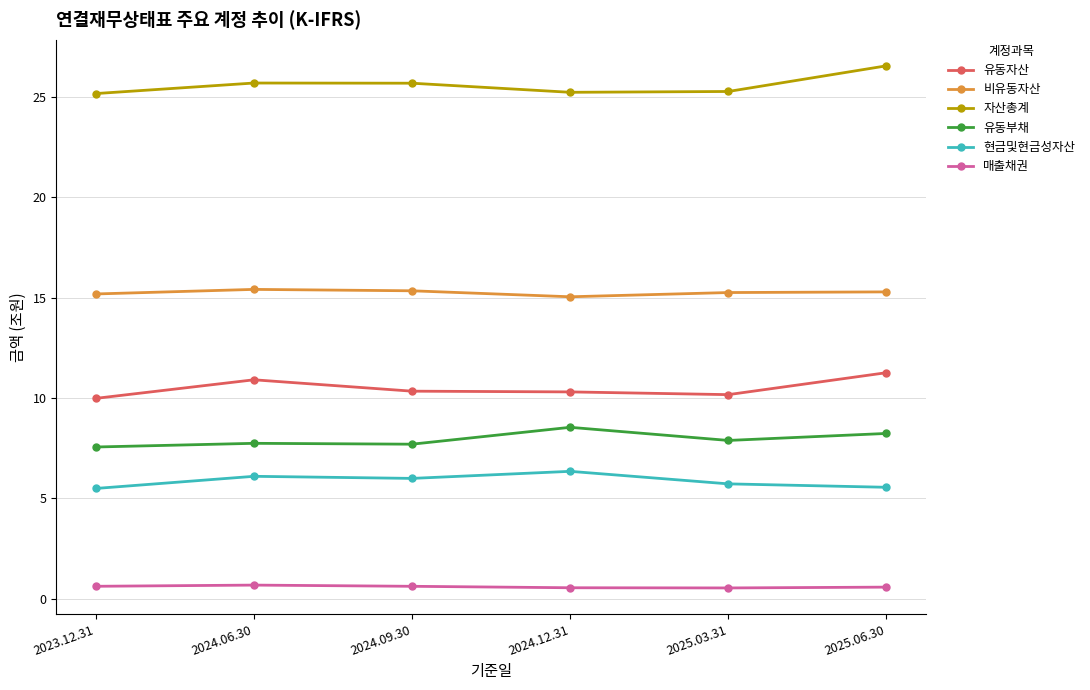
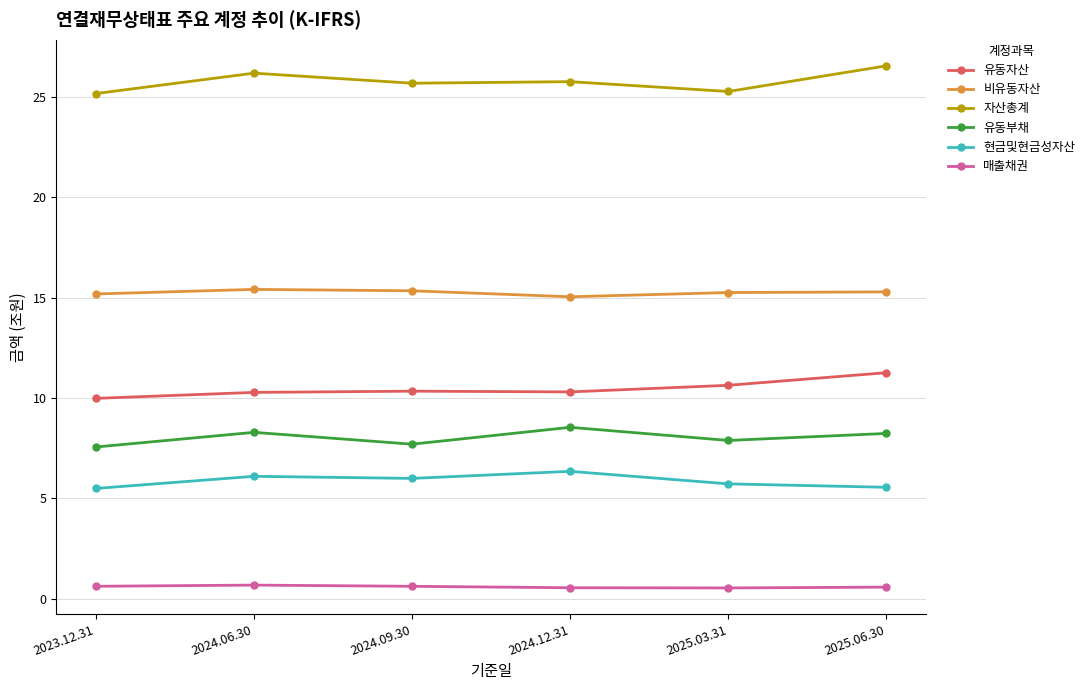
  {
    "유동자산": {
      "2023.12.31": 10.0,
-     "2024.06.30": 10.9,
+     "2024.06.30": 10.3,
      "2024.09.30": 10.3,
      "2024.12.31": 10.3,
-     "2025.03.31": 10.2,
+     "2025.03.31": 10.6,
      "2025.06.30": 11.3
    },
    "비유동자산": {
      "2023.12.31": 15.2,
      "2024.06.30": 15.4,
      "2024.09.30": 15.3,
      "2024.12.31": 15.1,
      "2025.03.31": 15.3,
      "2025.06.30": 15.3
    },
    "자산총계": {
      "2023.12.31": 25.2,
-     "2024.06.30": 25.7,
+     "2024.06.30": 26.2,
      "2024.09.30": 25.7,
-     "2024.12.31": 25.2,
+     "2024.12.31": 25.8,
      "2025.03.31": 25.3,
      "2025.06.30": 26.6
    },
    "유동부채": {
      "2023.12.31": 7.6,
-     "2024.06.30": 7.7,
+     "2024.06.30": 8.3,
      "2024.09.30": 7.7,
      "2024.12.31": 8.5,
      "2025.03.31": 7.9,
      "2025.06.30": 8.2
    },
    "현금및현금성자산": {
      "2023.12.31": 5.5,
      "2024.06.30": 6.1,
      "2024.09.30": 6.0,
      "2024.12.31": 6.4,
      "2025.03.31": 5.7,
      "2025.06.30": 5.6
    },
    "매출채권": {
      "2023.12.31": 0.6,
      "2024.06.30": 0.7,
      "2024.09.30": 0.6,
      "2024.12.31": 0.5,
      "2025.03.31": 0.5,
      "2025.06.30": 0.6
    }
  }
